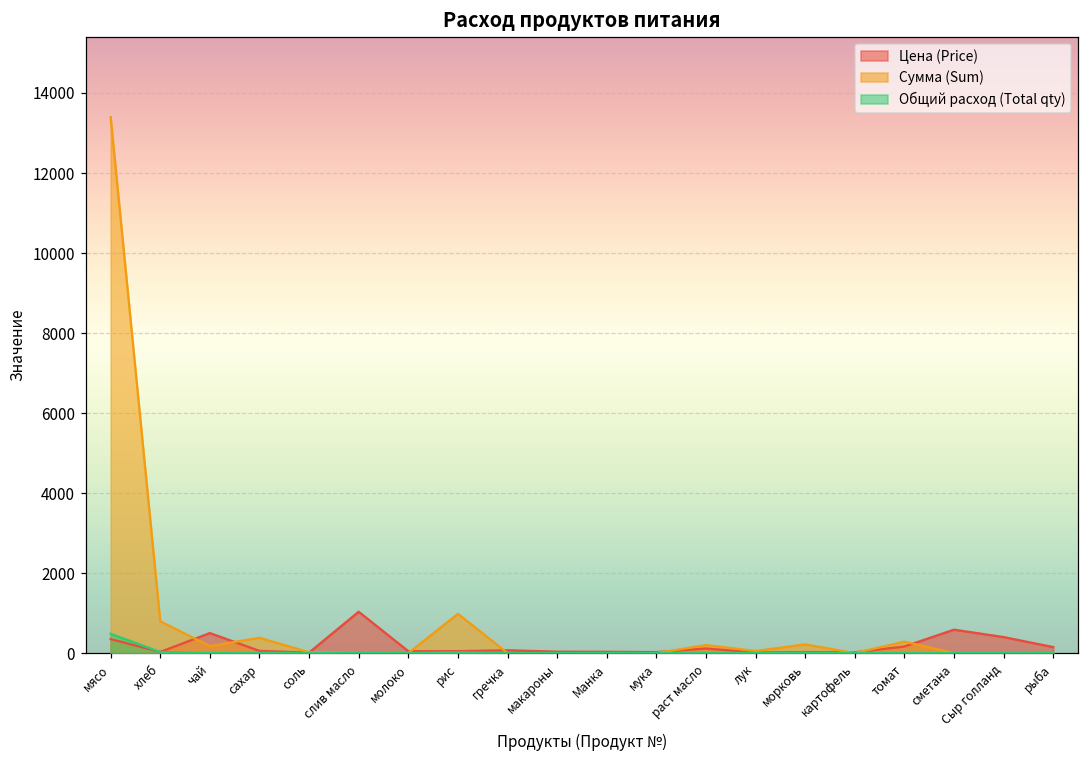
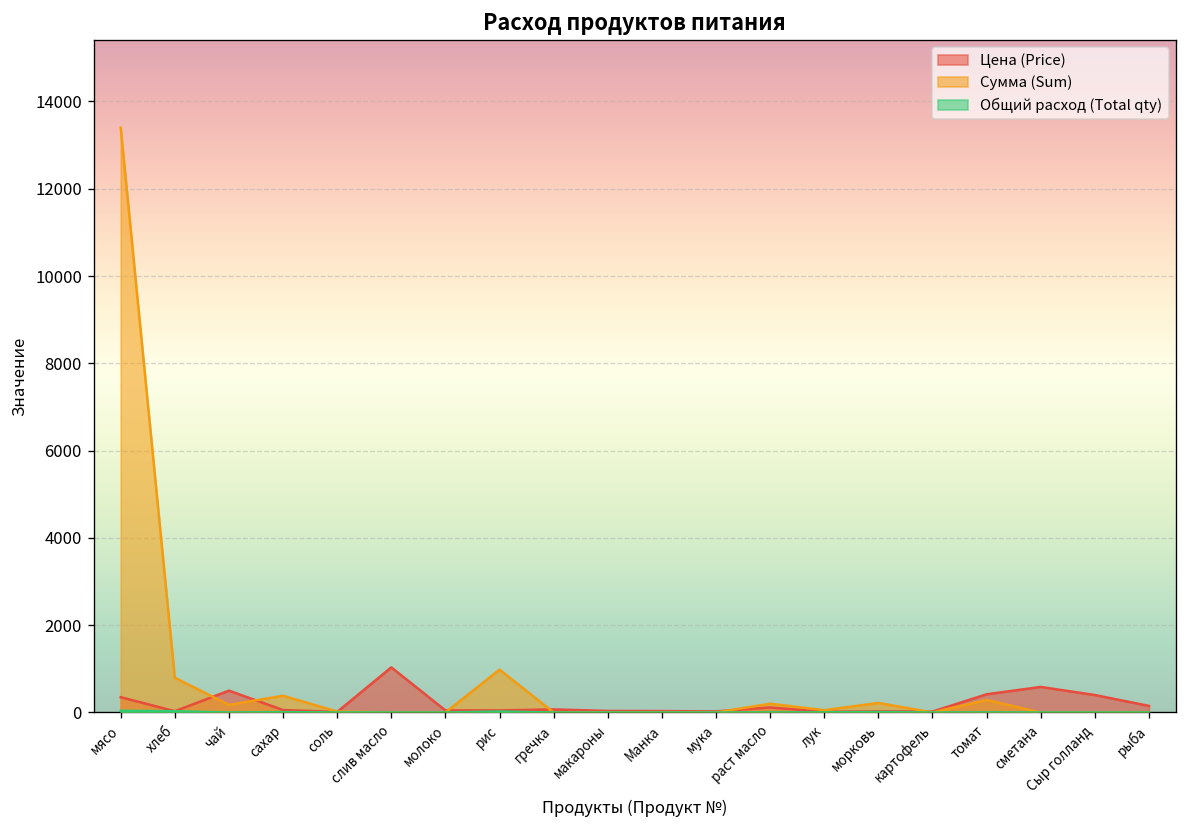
  {
    "Цена (Price)": {
      "мясо": 400,
      "чай": 500,
      "слив масло": 1000,
      "раст масло": 100,
-     "томат": 200,
+     "томат": 400,
      "сметана": 600,
      "Сыр голланд": 400,
      "рыба": 200
    },
    "Сумма (Sum)": {
      "мясо": 13400,
      "хлеб": 800,
      "чай": 200,
      "сахар": 400,
      "рис": 1000,
      "раст масло": 200,
      "морковь": 200,
      "томат": 300
    },
    "Общий расход (Total qty)": {
-     "мясо": 500,
+     "мясо": 0,
      "чай": 0,
      "раст масло": 0,
      "томат": 0
    }
  }
